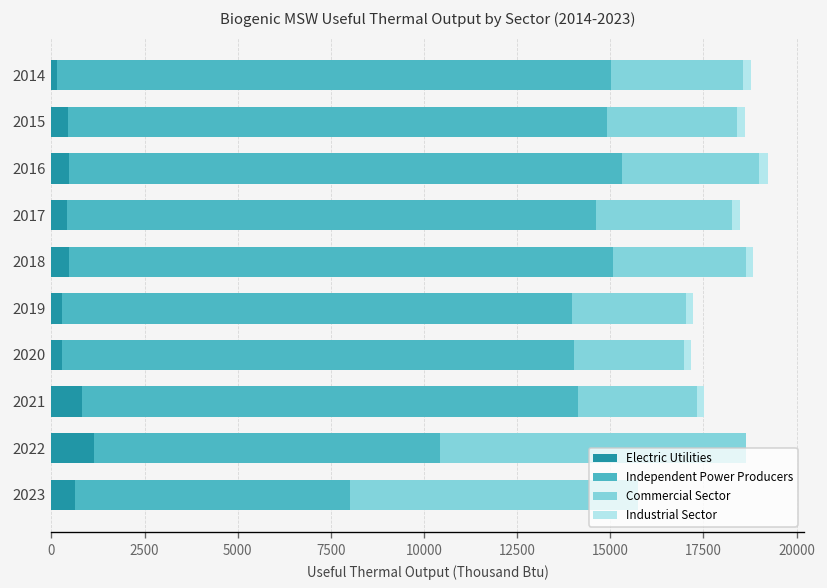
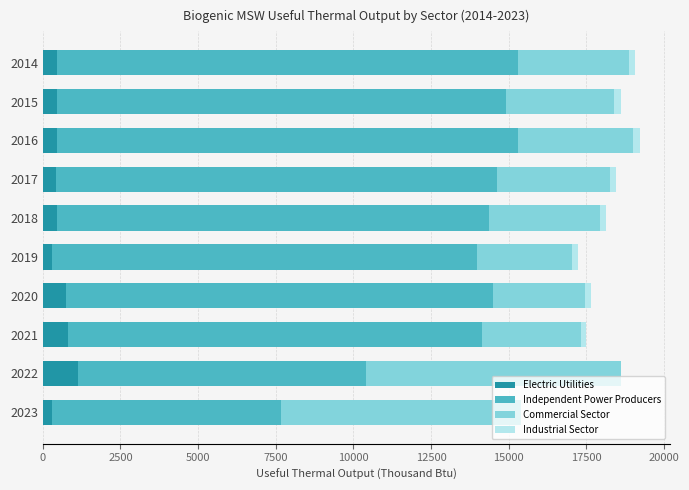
  {
    "Electric Utilities": {
-     "2014": 100,
+     "2014": 400,
      "2015": 500,
      "2016": 500,
      "2017": 400,
      "2018": 500,
      "2019": 300,
-     "2020": 300,
+     "2020": 800,
      "2021": 800,
      "2022": 1100,
-     "2023": 600
+     "2023": 300
    },
    "Independent Power Producers": {
      "2014": 14900,
      "2015": 14500,
      "2016": 14800,
      "2017": 14200,
-     "2018": 14600,
+     "2018": 13900,
      "2019": 13700,
      "2020": 13700,
      "2021": 13300,
      "2022": 9300,
      "2023": 7400
    }
  }
